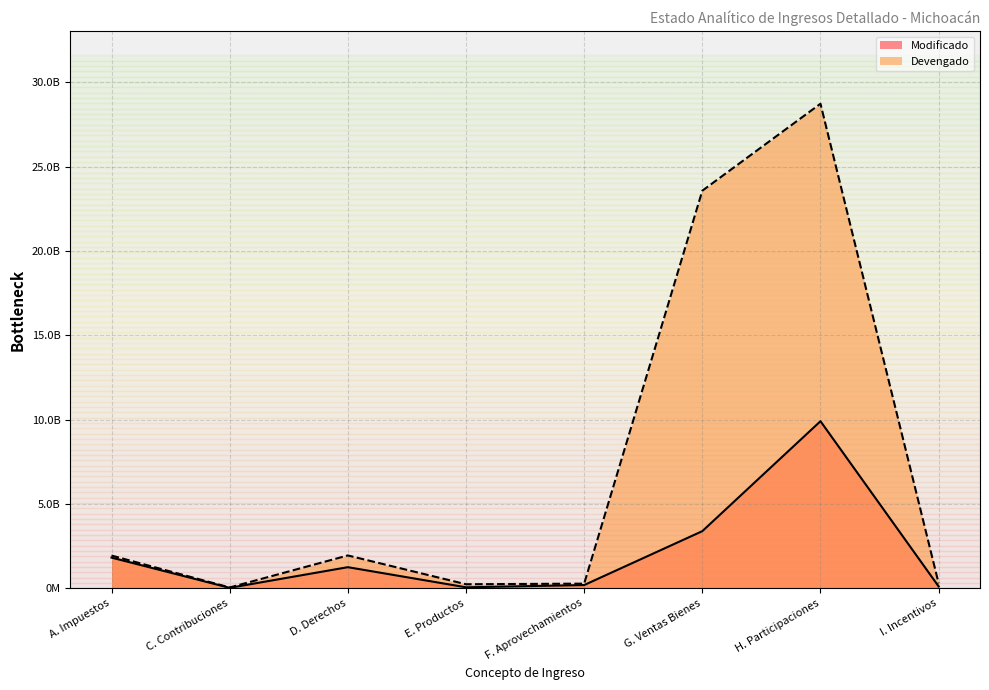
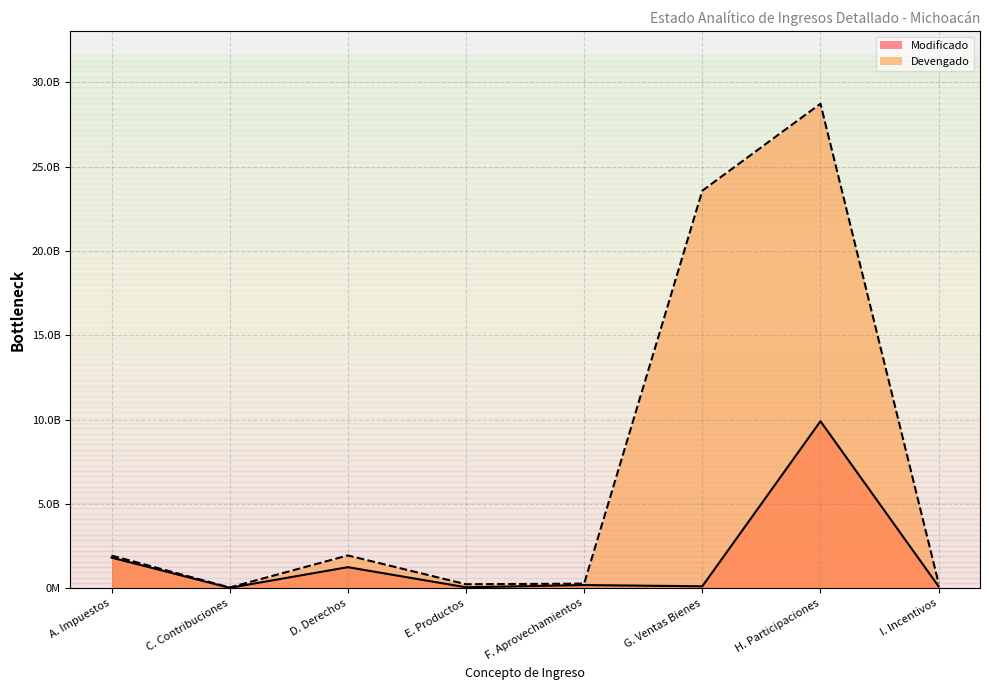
  {
    "Modificado": {
      "D. Derechos": 1200000000,
      "E. Productos": 100000000,
-     "G. Ventas Bienes": 3400000000,
+     "G. Ventas Bienes": 100000000,
      "H. Participaciones": 9900000000,
      "I. Incentivos": 100000000
    },
    "Devengado": {
      "D. Derechos": 1900000000,
      "E. Productos": 200000000,
      "G. Ventas Bienes": 23600000000,
      "H. Participaciones": 28700000000,
      "I. Incentivos": 300000000
    }
  }
